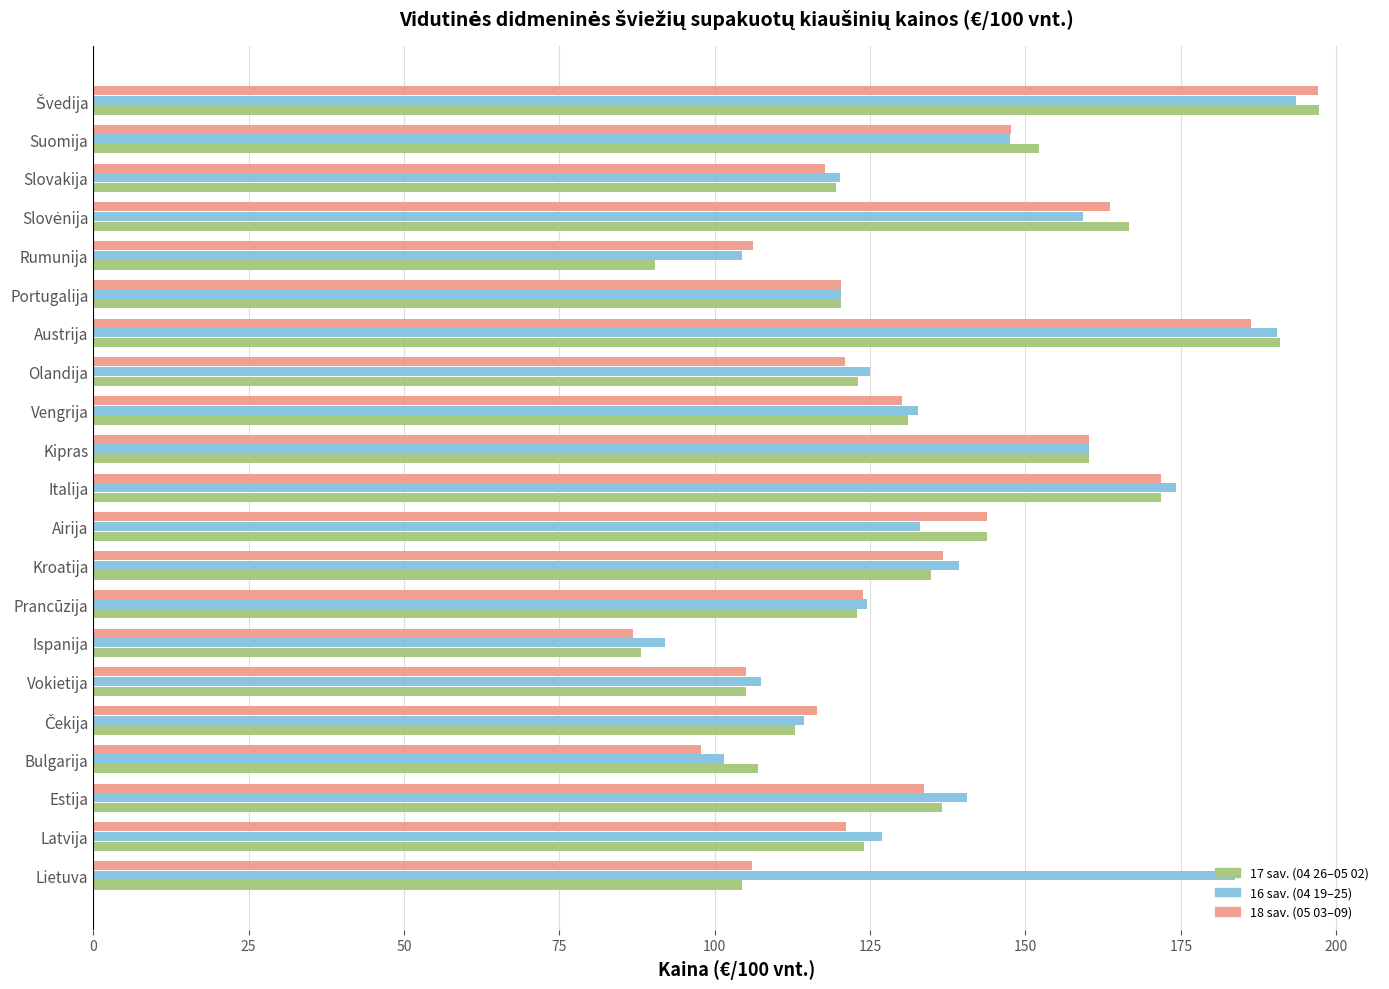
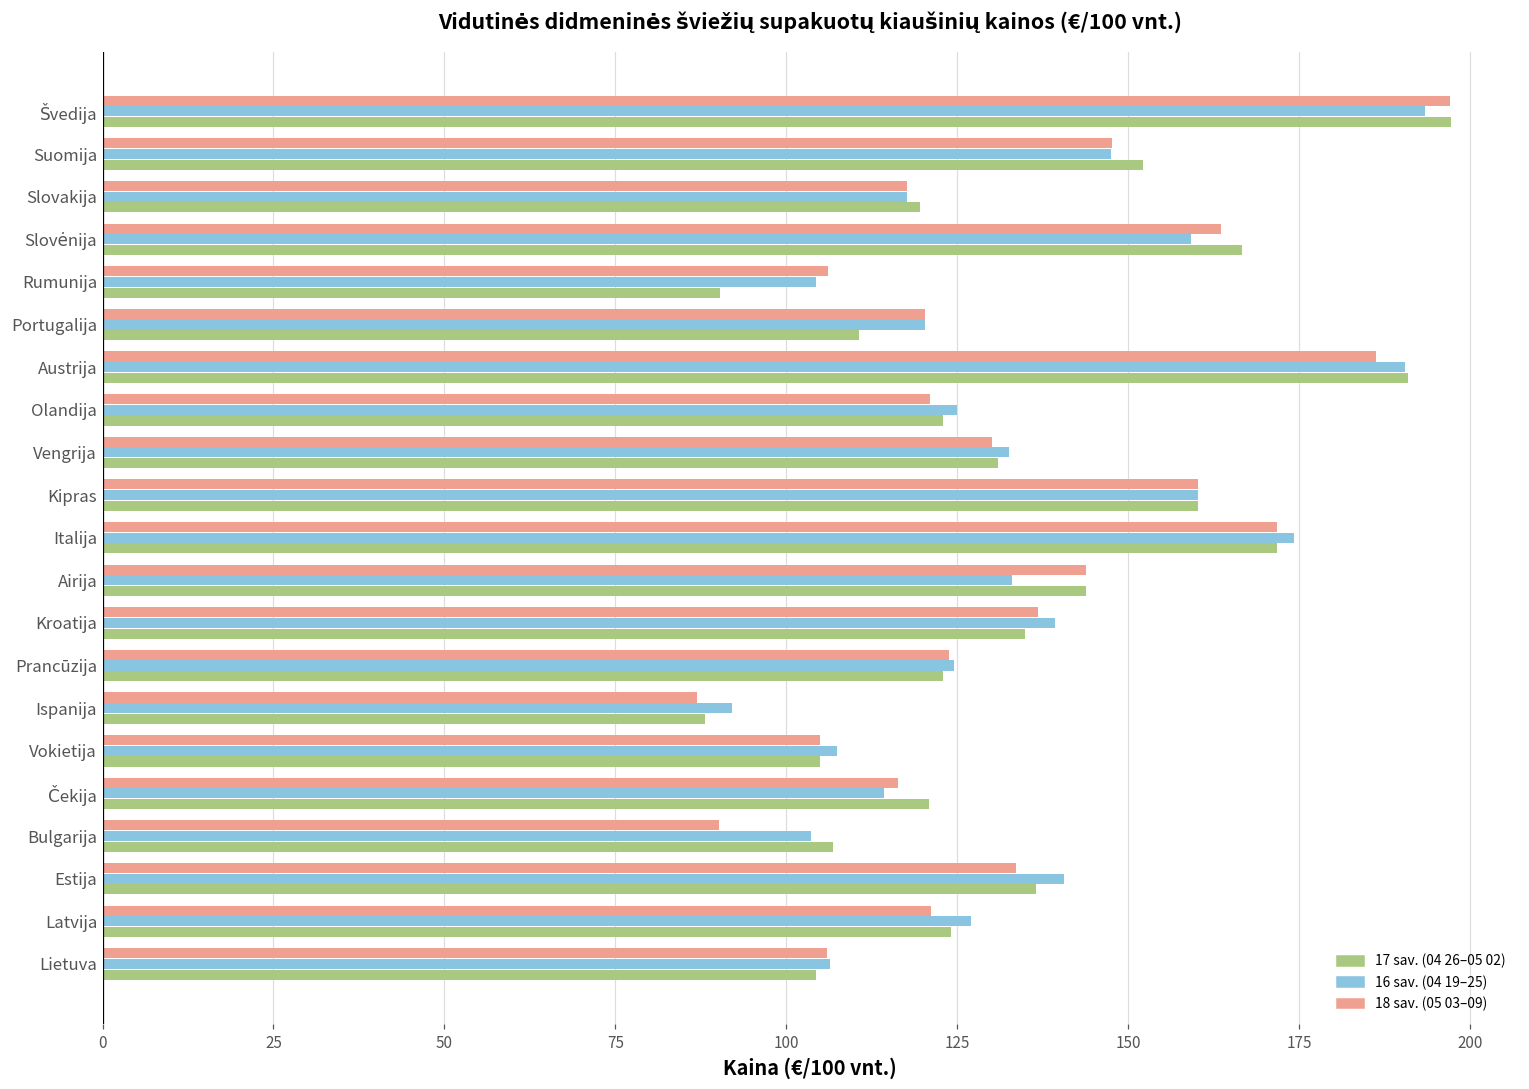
  {
    "17 sav. (04 26–05 02)": {
      "Švedija": 197,
      "Suomija": 152,
      "Slovakija": 120,
      "Slovėnija": 167,
      "Rumunija": 90,
-     "Portugalija": 120,
+     "Portugalija": 111,
      "Austrija": 191,
      "Olandija": 123,
      "Vengrija": 131,
      "Kipras": 160,
      "Italija": 172,
      "Airija": 144,
      "Kroatija": 135,
      "Prancūzija": 123,
      "Ispanija": 88,
      "Vokietija": 105,
-     "Čekija": 113,
+     "Čekija": 121,
      "Bulgarija": 107,
      "Estija": 137,
      "Latvija": 124,
      "Lietuva": 104
    },
    "16 sav. (04 19–25)": {
      "Švedija": 194,
      "Suomija": 148,
-     "Slovakija": 120,
+     "Slovakija": 118,
      "Slovėnija": 159,
      "Rumunija": 104,
      "Portugalija": 120,
      "Austrija": 190,
      "Olandija": 125,
      "Vengrija": 133,
      "Kipras": 160,
      "Italija": 174,
      "Airija": 133,
      "Kroatija": 139,
      "Prancūzija": 124,
      "Ispanija": 92,
      "Vokietija": 107,
      "Čekija": 114,
-     "Bulgarija": 101,
+     "Bulgarija": 104,
      "Estija": 141,
      "Latvija": 127,
-     "Lietuva": 184
+     "Lietuva": 106
    },
    "18 sav. (05 03–09)": {
      "Švedija": 197,
      "Suomija": 148,
      "Slovakija": 118,
      "Slovėnija": 164,
      "Rumunija": 106,
      "Portugalija": 120,
      "Austrija": 186,
      "Olandija": 121,
      "Vengrija": 130,
      "Kipras": 160,
      "Italija": 172,
      "Airija": 144,
      "Kroatija": 137,
      "Prancūzija": 124,
      "Ispanija": 87,
      "Vokietija": 105,
      "Čekija": 116,
-     "Bulgarija": 98,
+     "Bulgarija": 90,
      "Estija": 134,
      "Latvija": 121,
      "Lietuva": 106
    }
  }
